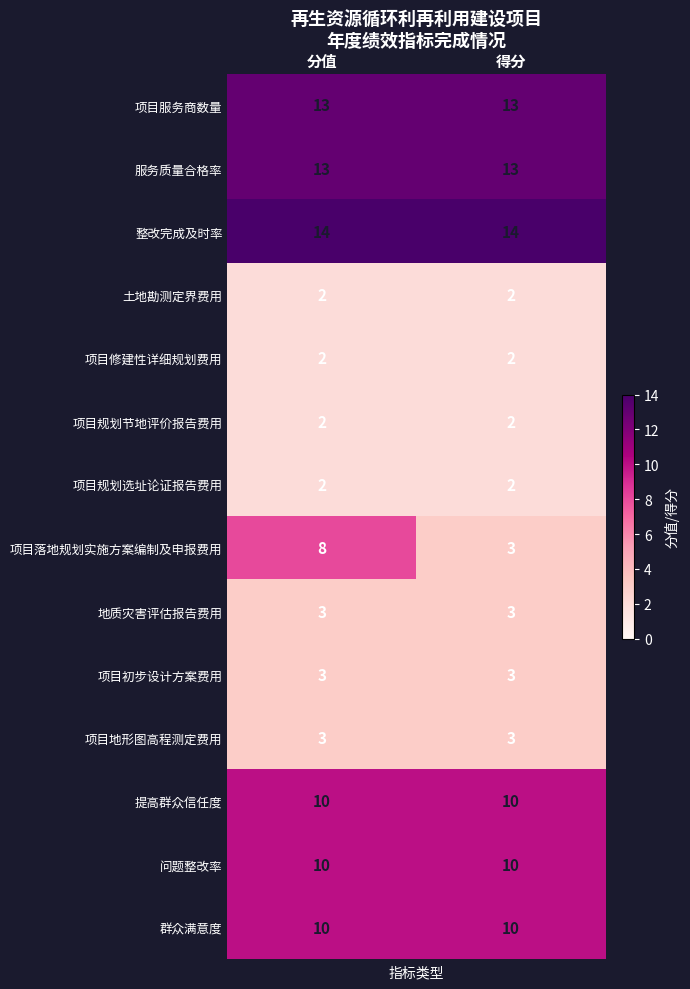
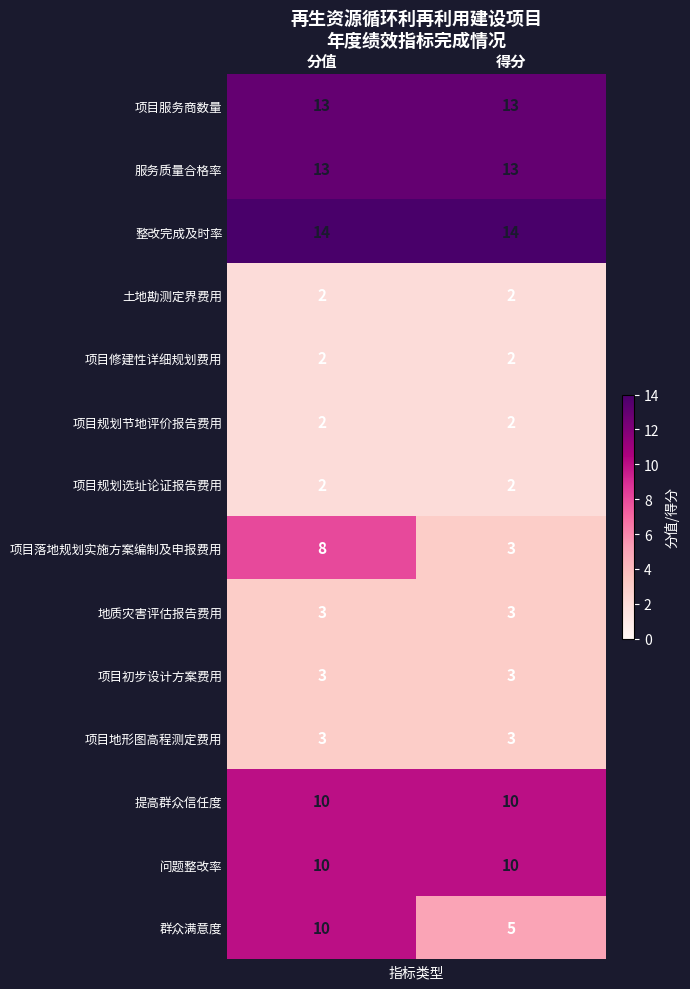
  {
    "项目服务商数量": {
      "分值": 13,
      "得分": 13
    },
    "服务质量合格率": {
      "分值": 13,
      "得分": 13
    },
    "整改完成及时率": {
      "分值": 14,
      "得分": 14
    },
    "项目落地规划实施方案编制及申报费用": {
      "分值": 8,
      "得分": 3
    },
    "地质灾害评估报告费用": {
      "分值": 3,
      "得分": 3
    },
    "项目初步设计方案费用": {
      "分值": 3,
      "得分": 3
    },
    "项目地形图高程测定费用": {
      "分值": 3,
      "得分": 3
    },
    "提高群众信任度": {
      "分值": 10,
      "得分": 10
    },
    "问题整改率": {
      "分值": 10,
      "得分": 10
    },
    "群众满意度": {
      "分值": 10,
-     "得分": 10
+     "得分": 5
    }
  }
